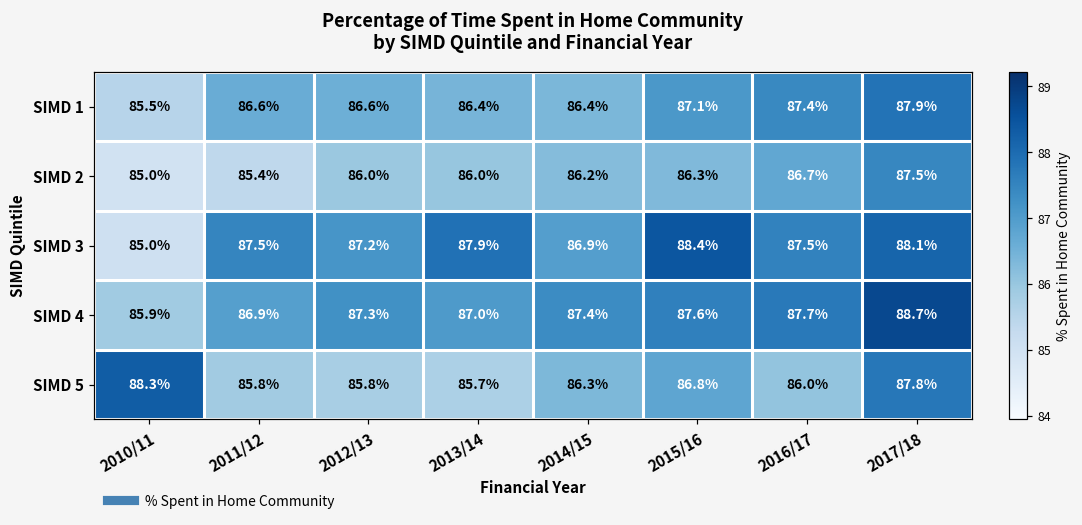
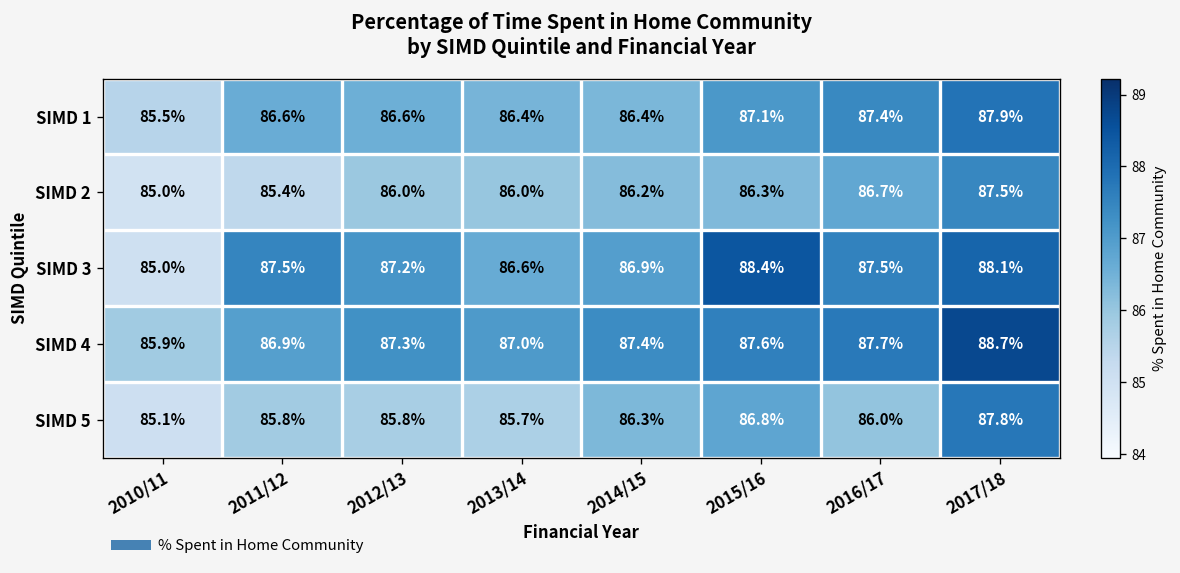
  {
    "SIMD 1": {
      "2010/11": "85.5%",
      "2011/12": "86.6%",
      "2012/13": "86.6%",
      "2013/14": "86.4%",
      "2014/15": "86.4%",
      "2015/16": "87.1%",
      "2016/17": "87.4%",
      "2017/18": "87.9%"
    },
    "SIMD 2": {
      "2010/11": "85.0%",
      "2011/12": "85.4%",
      "2012/13": "86.0%",
      "2013/14": "86.0%",
      "2014/15": "86.2%",
      "2015/16": "86.3%",
      "2016/17": "86.7%",
      "2017/18": "87.5%"
    },
    "SIMD 3": {
      "2010/11": "85.0%",
      "2011/12": "87.5%",
      "2012/13": "87.2%",
-     "2013/14": "87.9%",
+     "2013/14": "86.6%",
      "2014/15": "86.9%",
      "2015/16": "88.4%",
      "2016/17": "87.5%",
      "2017/18": "88.1%"
    },
    "SIMD 4": {
      "2010/11": "85.9%",
      "2011/12": "86.9%",
      "2012/13": "87.3%",
      "2013/14": "87.0%",
      "2014/15": "87.4%",
      "2015/16": "87.6%",
      "2016/17": "87.7%",
      "2017/18": "88.7%"
    },
    "SIMD 5": {
-     "2010/11": "88.3%",
+     "2010/11": "85.1%",
      "2011/12": "85.8%",
      "2012/13": "85.8%",
      "2013/14": "85.7%",
      "2014/15": "86.3%",
      "2015/16": "86.8%",
      "2016/17": "86.0%",
      "2017/18": "87.8%"
    }
  }
